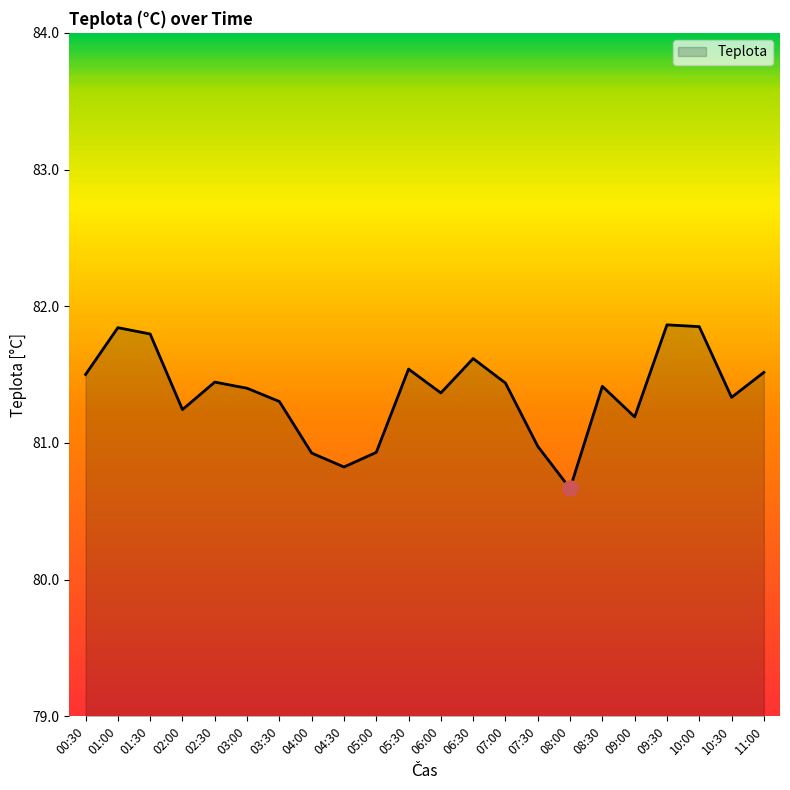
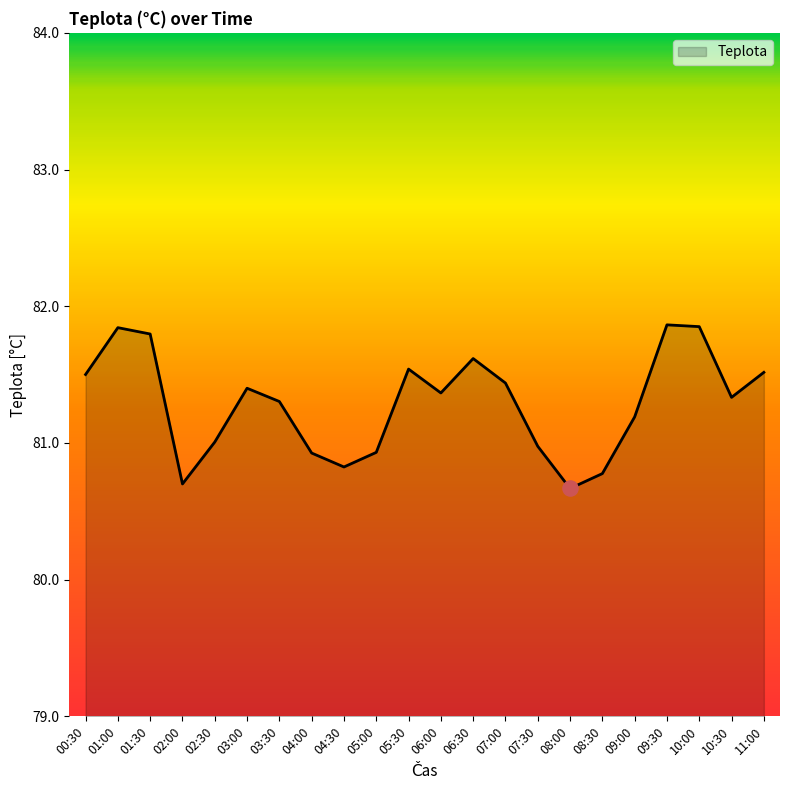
  {
    "Teplota": {
      "00:30": 81.50,
      "01:00": 81.84,
      "01:30": 81.80,
-     "02:00": 81.24,
-     "02:30": 81.45,
+     "02:00": 80.70,
+     "02:30": 81.01,
      "03:00": 81.40,
      "03:30": 81.30,
      "04:00": 80.93,
      "04:30": 80.82,
      "05:00": 80.93,
      "05:30": 81.54,
      "06:00": 81.37,
      "06:30": 81.62,
      "07:00": 81.44,
      "07:30": 80.98,
-     "08:30": 81.41,
+     "08:30": 80.78,
      "09:00": 81.19,
      "09:30": 81.86,
      "10:00": 81.85,
      "10:30": 81.33,
      "11:00": 81.52
    }
  }
